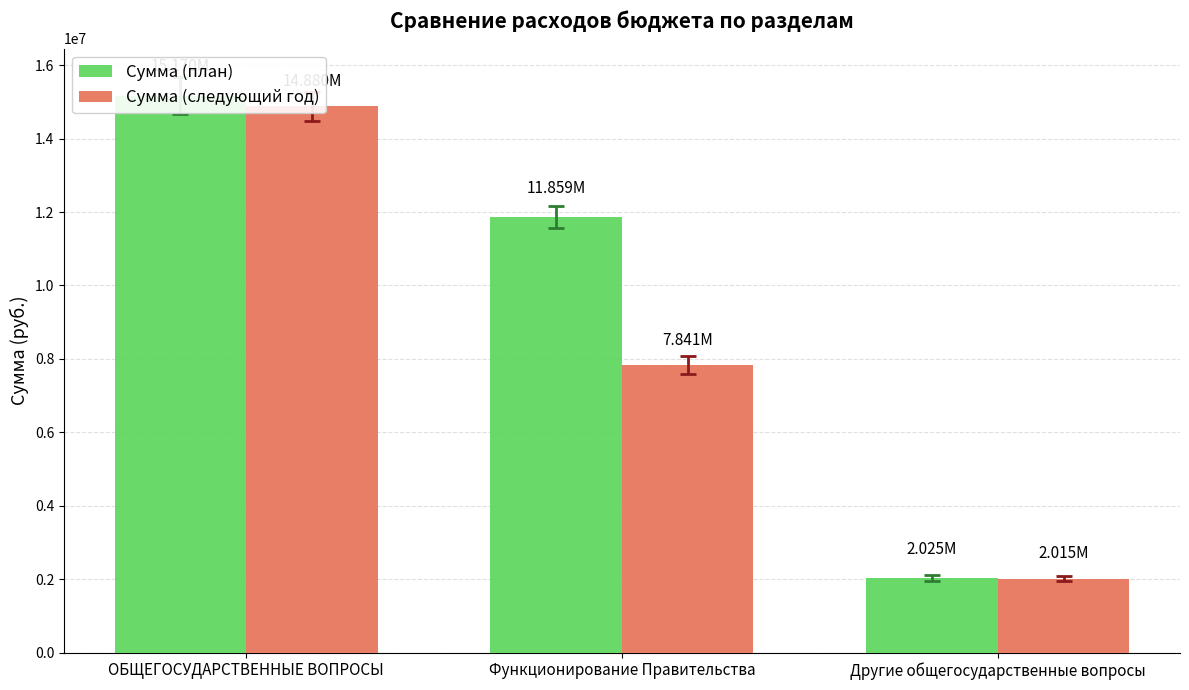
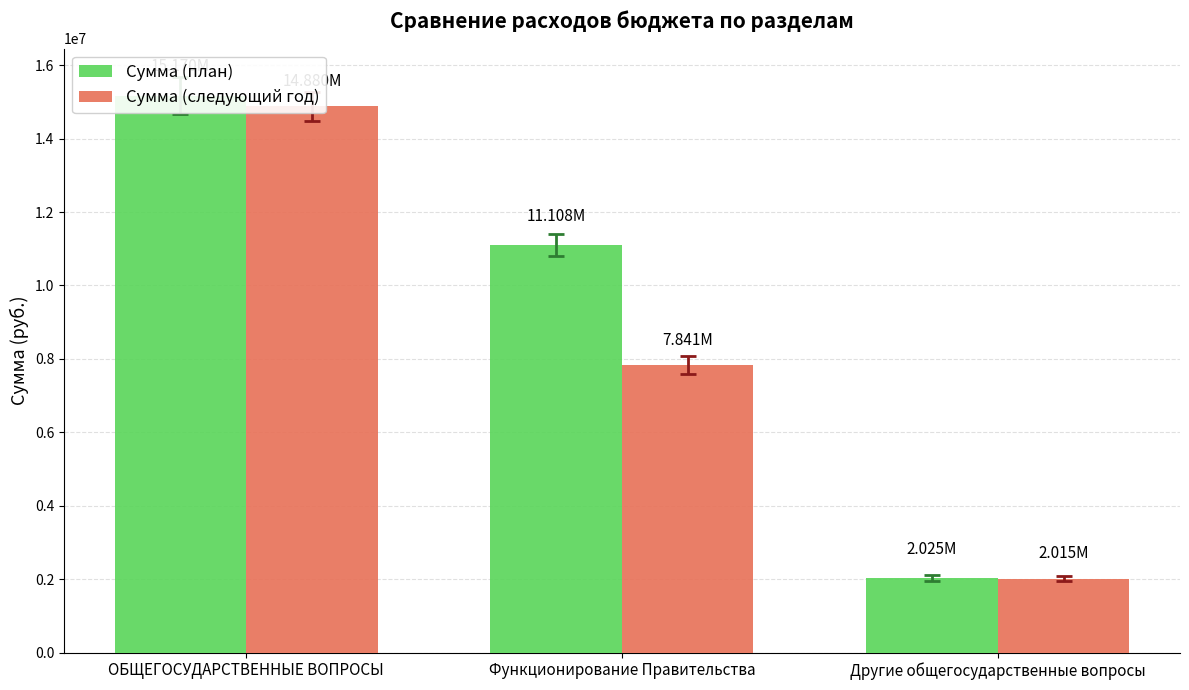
  {
    "Сумма (план)": {
-     "Функционирование Правительства": "11.859M",
+     "Функционирование Правительства": "11.108M",
      "Другие общегосударственные вопросы": "2.025M"
    },
    "Сумма (следующий год)": {
      "Функционирование Правительства": "7.841M",
      "Другие общегосударственные вопросы": "2.015M"
    }
  }
